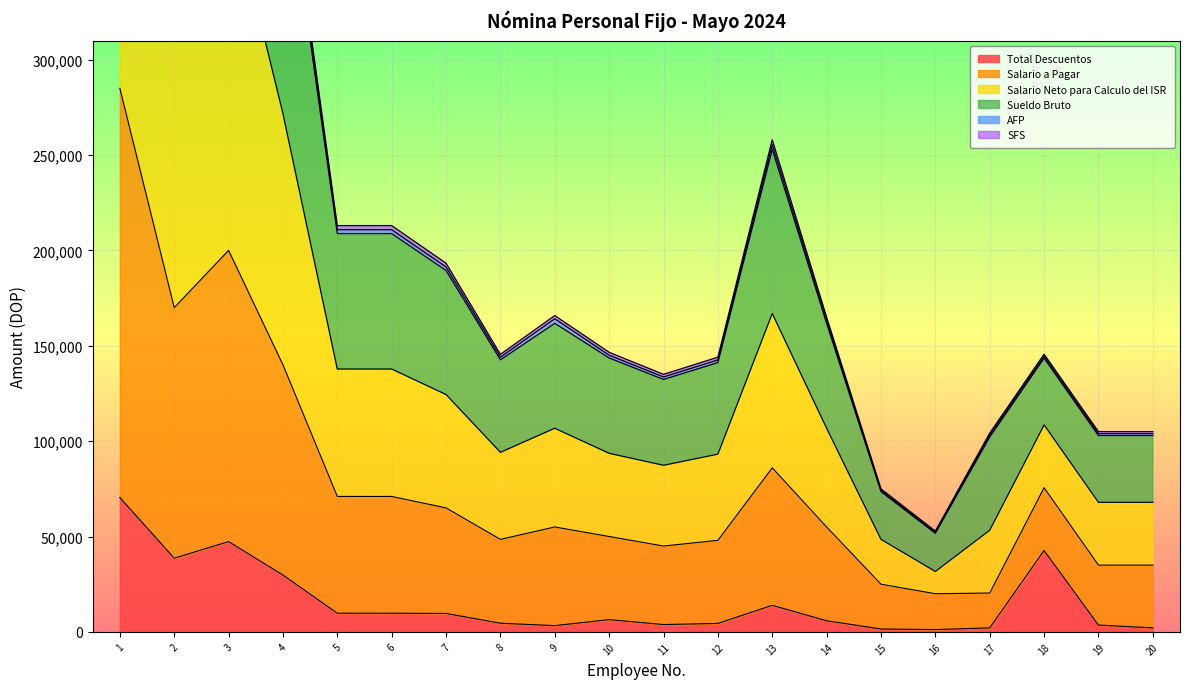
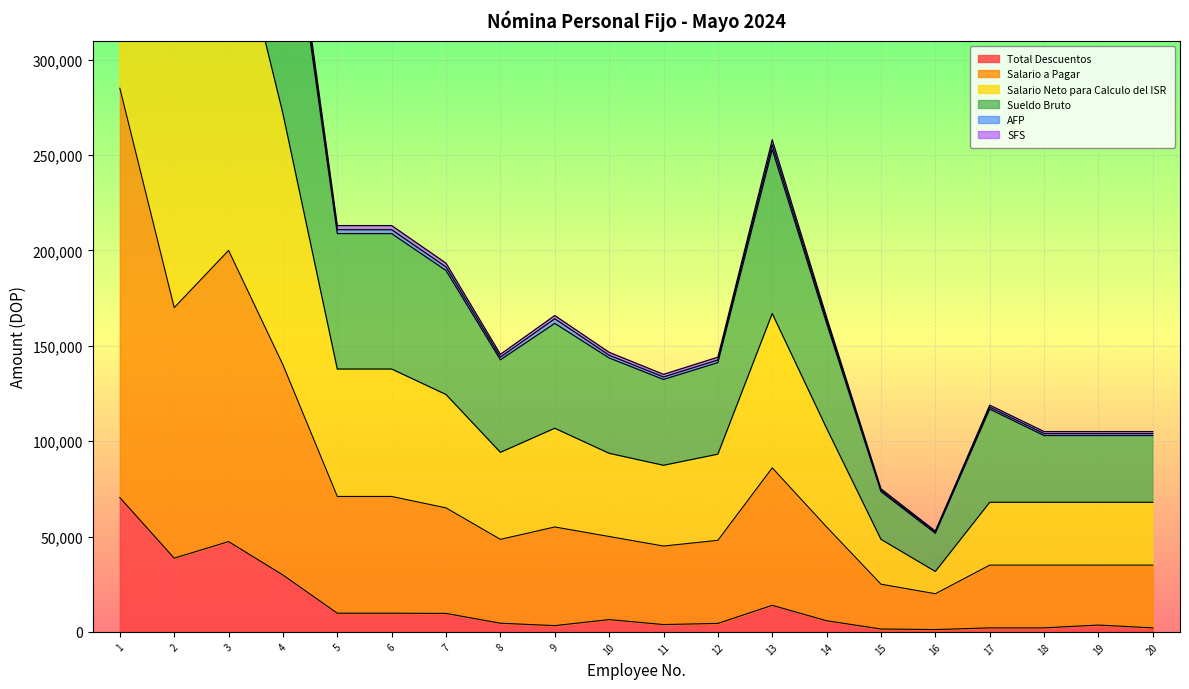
  {
    "Total Descuentos": {
      "1": "70,000",
      "2": "39,000",
      "3": "47,000",
      "4": "30,000",
      "5": "10,000",
      "6": "10,000",
      "7": "10,000",
      "8": "5,000",
      "9": "3,000",
      "10": "6,000",
      "11": "4,000",
      "12": "4,000",
      "13": "14,000",
      "14": "6,000",
      "15": "2,000",
      "16": "1,000",
      "17": "2,000",
-     "18": "43,000",
+     "18": "2,000",
      "19": "4,000",
      "20": "2,000"
    },
    "Salario a Pagar": {
      "1": "215,000",
      "2": "131,000",
      "3": "153,000",
      "4": "110,000",
      "5": "61,000",
      "6": "61,000",
      "7": "55,000",
      "8": "44,000",
      "9": "52,000",
      "10": "44,000",
      "11": "41,000",
      "12": "44,000",
      "13": "72,000",
      "14": "49,000",
      "15": "23,000",
      "16": "19,000",
-     "17": "18,000",
+     "17": "33,000",
      "18": "33,000",
      "19": "31,000",
      "20": "33,000"
    },
    "Salario Neto para Calculo del ISR": {
      "4": "132,000",
      "5": "67,000",
      "6": "67,000",
      "7": "59,000",
      "8": "46,000",
      "9": "52,000",
      "10": "44,000",
      "11": "42,000",
      "12": "45,000",
      "13": "81,000",
      "14": "52,000",
      "15": "24,000",
      "16": "12,000",
      "17": "33,000",
      "18": "33,000",
      "19": "33,000",
      "20": "33,000"
    },
    "Sueldo Bruto": {
      "5": "71,000",
      "6": "71,000",
      "7": "65,000",
      "8": "48,000",
      "9": "55,000",
      "10": "50,000",
      "12": "48,000",
      "13": "86,000",
      "14": "55,000"
    },
    "AFP": {
      "5": "2,000",
      "6": "2,000",
      "7": "2,000",
      "8": "1,000",
      "9": "2,000",
      "10": "1,000",
      "12": "1,000",
      "13": "2,000",
      "14": "2,000"
    },
    "SFS": {
      "5": "2,000",
      "6": "2,000",
      "7": "2,000",
      "8": "1,000",
      "9": "2,000",
      "10": "2,000",
      "11": "1,000",
      "12": "1,000",
      "13": "3,000",
      "14": "2,000"
    }
  }
